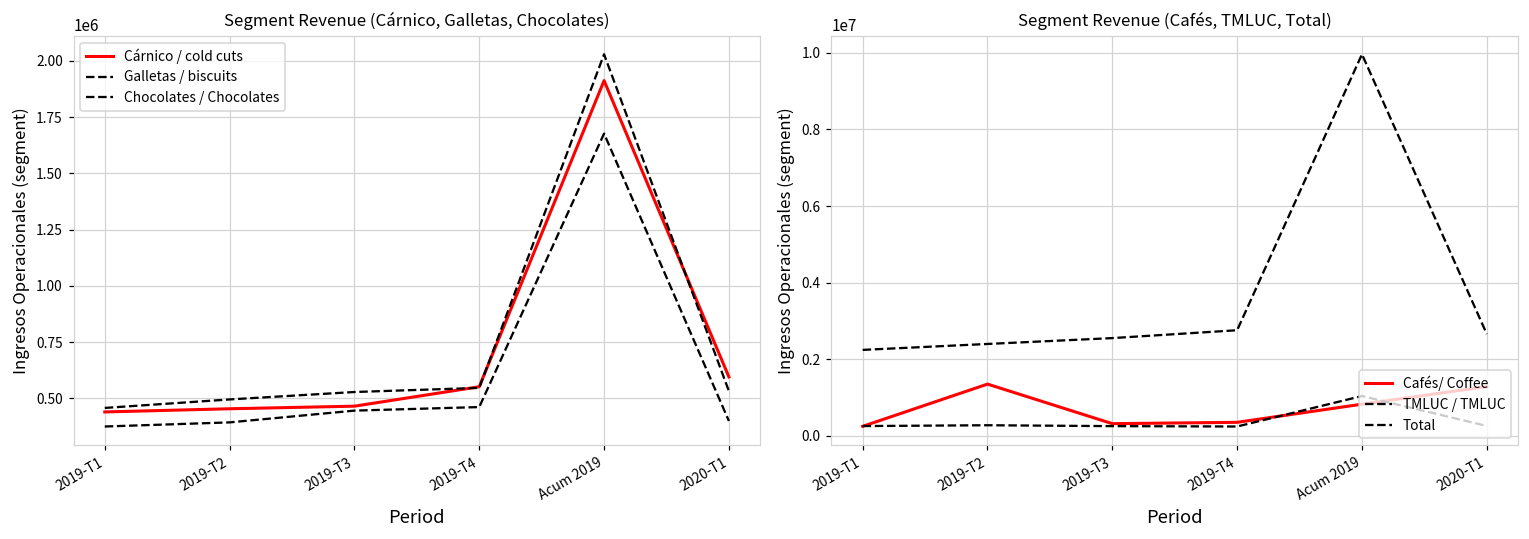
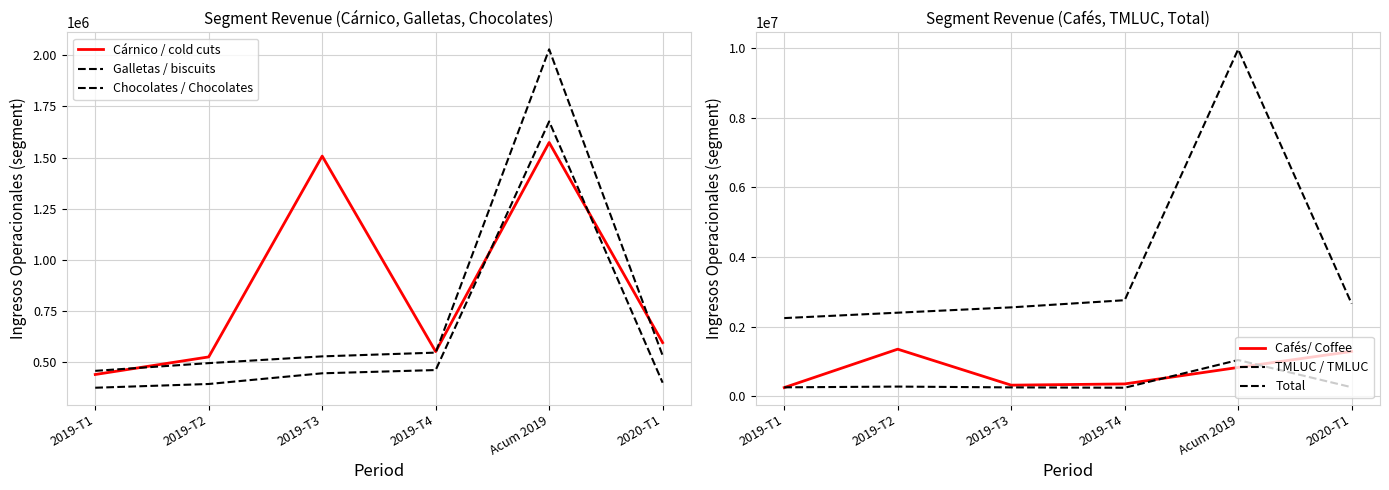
  {
    "Segment Revenue (Cárnico, Galletas, Chocolates)": {
      "Cárnico / cold cuts": {
        "2019-T1": 440000,
-       "2019-T2": 450000,
-       "2019-T3": 470000,
-       "Acum 2019": 1910000,
+       "2019-T2": 530000,
+       "2019-T3": 1510000,
+       "Acum 2019": 1570000,
        "2020-T1": 600000
      }
    },
    "Segment Revenue (Cafés, TMLUC, Total)": {
      "Cafés/ Coffee": {
        "2019-T2": 1400000,
        "2019-T4": 400000
      }
    }
  }
